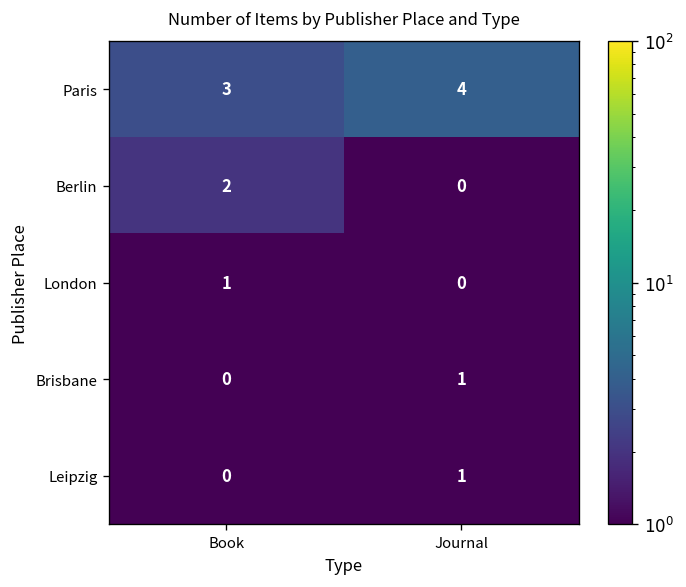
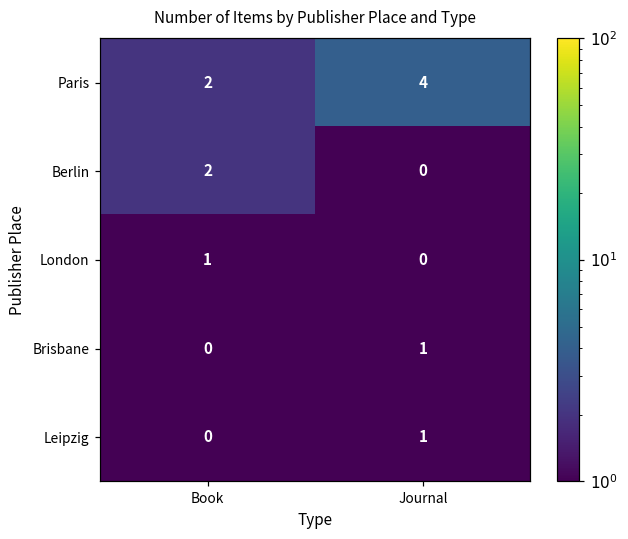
  {
    "Paris": {
-     "Book": 3,
+     "Book": 2,
      "Journal": 4
    },
    "Berlin": {
      "Book": 2,
      "Journal": 0
    },
    "London": {
      "Book": 1,
      "Journal": 0
    },
    "Brisbane": {
      "Book": 0,
      "Journal": 1
    },
    "Leipzig": {
      "Book": 0,
      "Journal": 1
    }
  }
